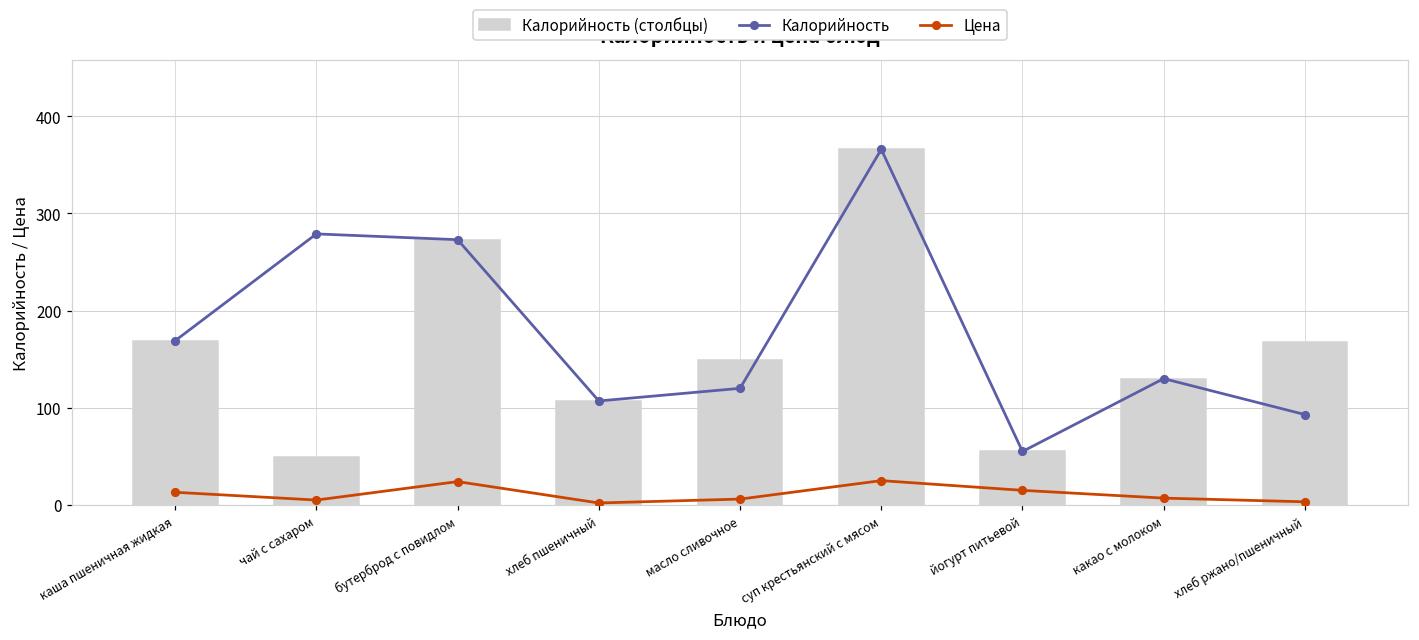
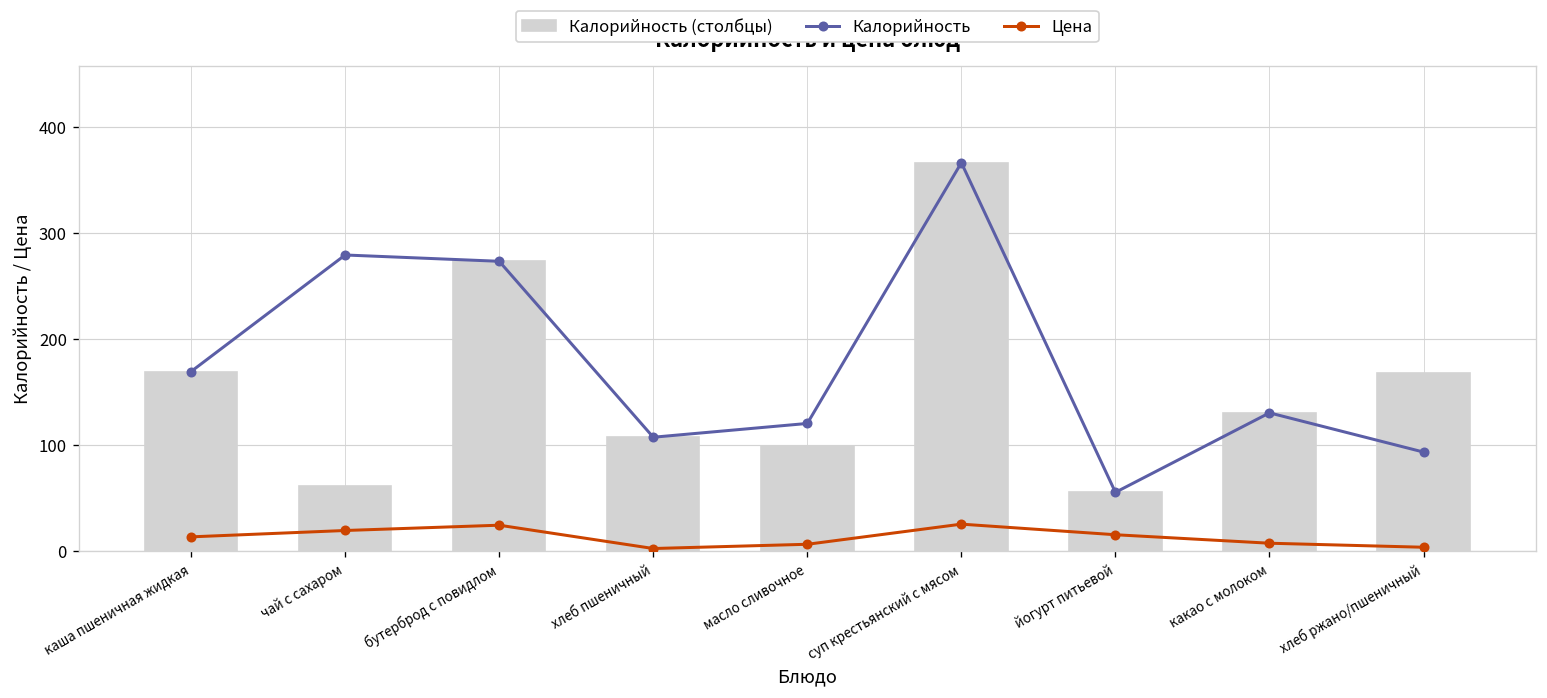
  {
    "Калорийность": {
      "каша пшеничная жидкая": 170,
      "чай с сахаром": 280,
      "бутерброд с повидлом": 270,
      "хлеб пшеничный": 110,
      "масло сливочное": 120,
      "суп крестьянский с мясом": 370,
      "йогурт питьевой": 60,
      "какао с молоком": 130,
      "хлеб ржано/пшеничный": 90
    },
    "Калорийность (столбцы)": {
      "каша пшеничная жидкая": 170,
-     "чай с сахаром": 50,
+     "чай с сахаром": 60,
      "бутерброд с повидлом": 270,
      "хлеб пшеничный": 110,
-     "масло сливочное": 150,
+     "масло сливочное": 100,
      "суп крестьянский с мясом": 370,
      "йогурт питьевой": 60,
      "какао с молоком": 130,
      "хлеб ржано/пшеничный": 170
    },
    "Цена": {
      "каша пшеничная жидкая": 10,
-     "чай с сахаром": 10,
+     "чай с сахаром": 20,
      "бутерброд с повидлом": 20,
      "хлеб пшеничный": 0,
      "масло сливочное": 10,
      "суп крестьянский с мясом": 30,
      "йогурт питьевой": 20,
      "какао с молоком": 10,
      "хлеб ржано/пшеничный": 0
    }
  }
